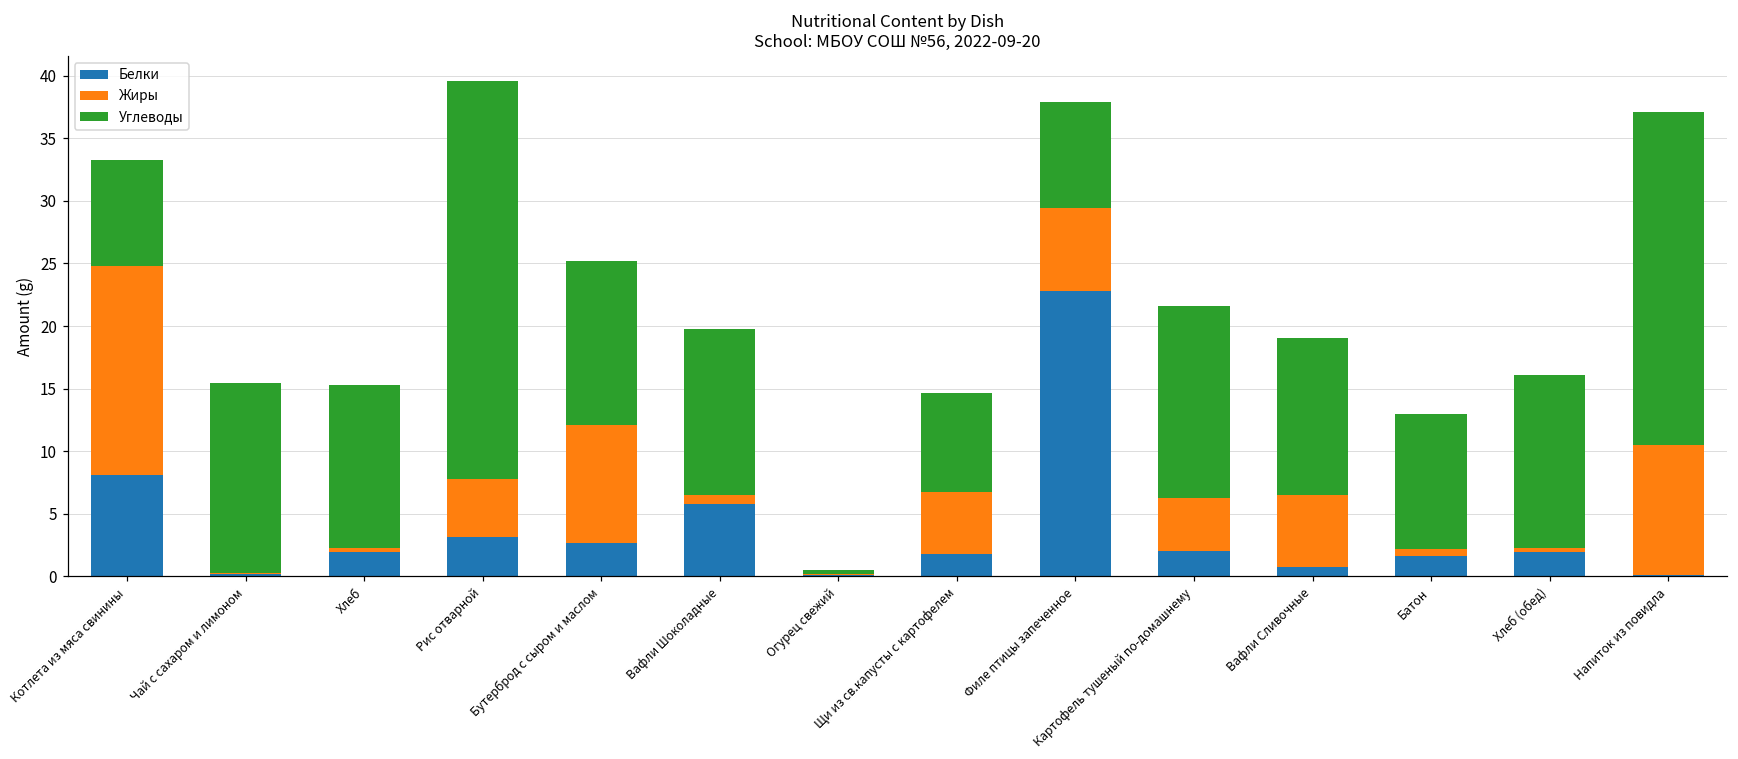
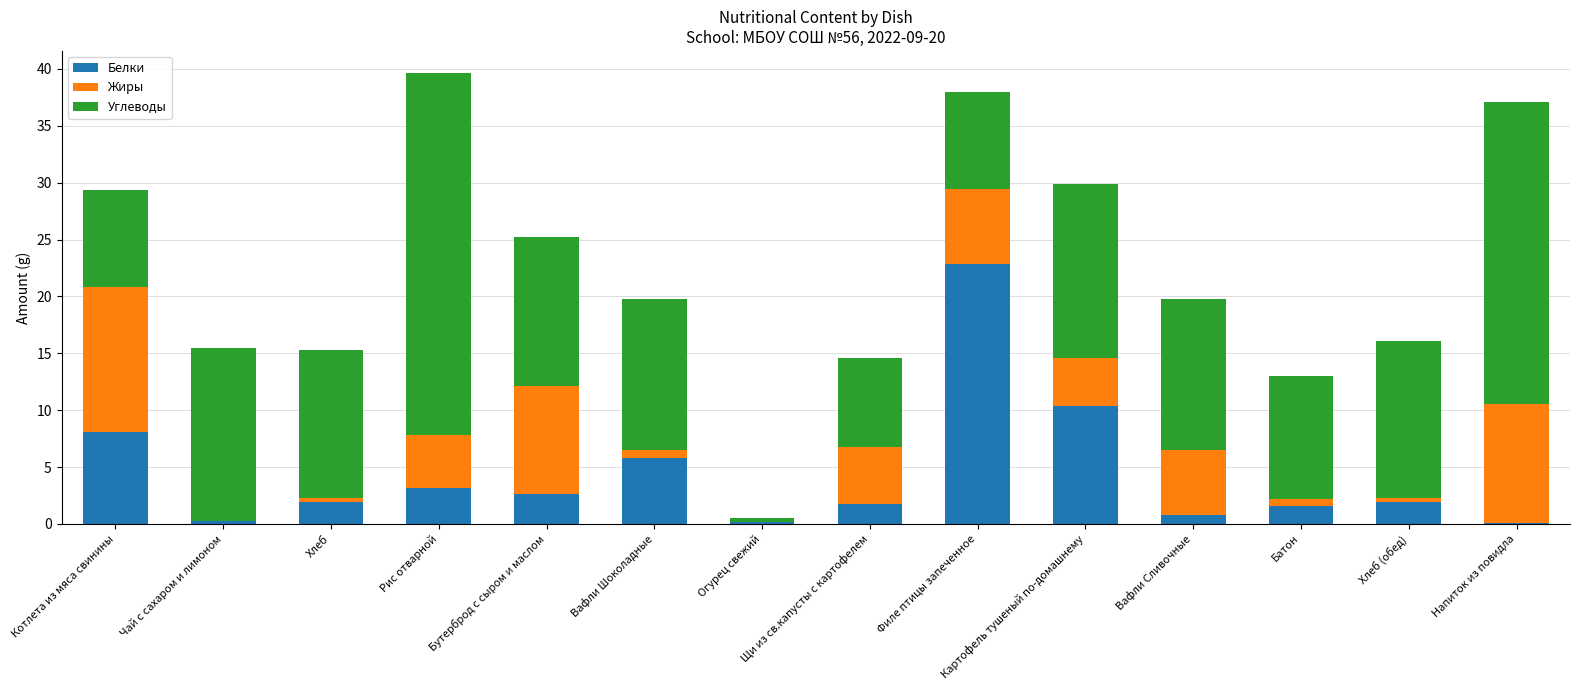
  {
    "Белки": {
      "Котлета из мяса свинины": 8.1,
      "Хлеб": 2.0,
      "Рис отварной": 3.2,
      "Бутерброд с сыром и маслом": 2.6,
      "Вафли Шоколадные": 5.8,
      "Щи из св.капусты с картофелем": 1.8,
      "Филе птицы запеченное": 22.8,
-     "Картофель тушеный по-домашнему": 2.0,
+     "Картофель тушеный по-домашнему": 10.4,
      "Вафли Сливочные": 0.7,
      "Батон": 1.6,
      "Хлеб (обед)": 2.0
    },
    "Жиры": {
-     "Котлета из мяса свинины": 16.7,
+     "Котлета из мяса свинины": 12.8,
      "Хлеб": 0.3,
      "Рис отварной": 4.7,
      "Бутерброд с сыром и маслом": 9.5,
      "Вафли Шоколадные": 0.7,
      "Щи из св.капусты с картофелем": 4.9,
      "Филе птицы запеченное": 6.6,
      "Картофель тушеный по-домашнему": 4.2,
      "Вафли Сливочные": 5.8,
      "Батон": 0.6,
      "Хлеб (обед)": 0.3,
      "Напиток из повидла": 10.4
    },
    "Углеводы": {
      "Котлета из мяса свинины": 8.5,
      "Чай с сахаром и лимоном": 15.2,
      "Хлеб": 13.0,
      "Рис отварной": 31.8,
      "Бутерброд с сыром и маслом": 13.1,
      "Вафли Шоколадные": 13.2,
      "Огурец свежий": 0.4,
      "Щи из св.капусты с картофелем": 7.9,
      "Филе птицы запеченное": 8.5,
      "Картофель тушеный по-домашнему": 15.4,
-     "Вафли Сливочные": 12.5,
+     "Вафли Сливочные": 13.2,
      "Батон": 10.8,
      "Хлеб (обед)": 13.8,
      "Напиток из повидла": 26.6
    }
  }
